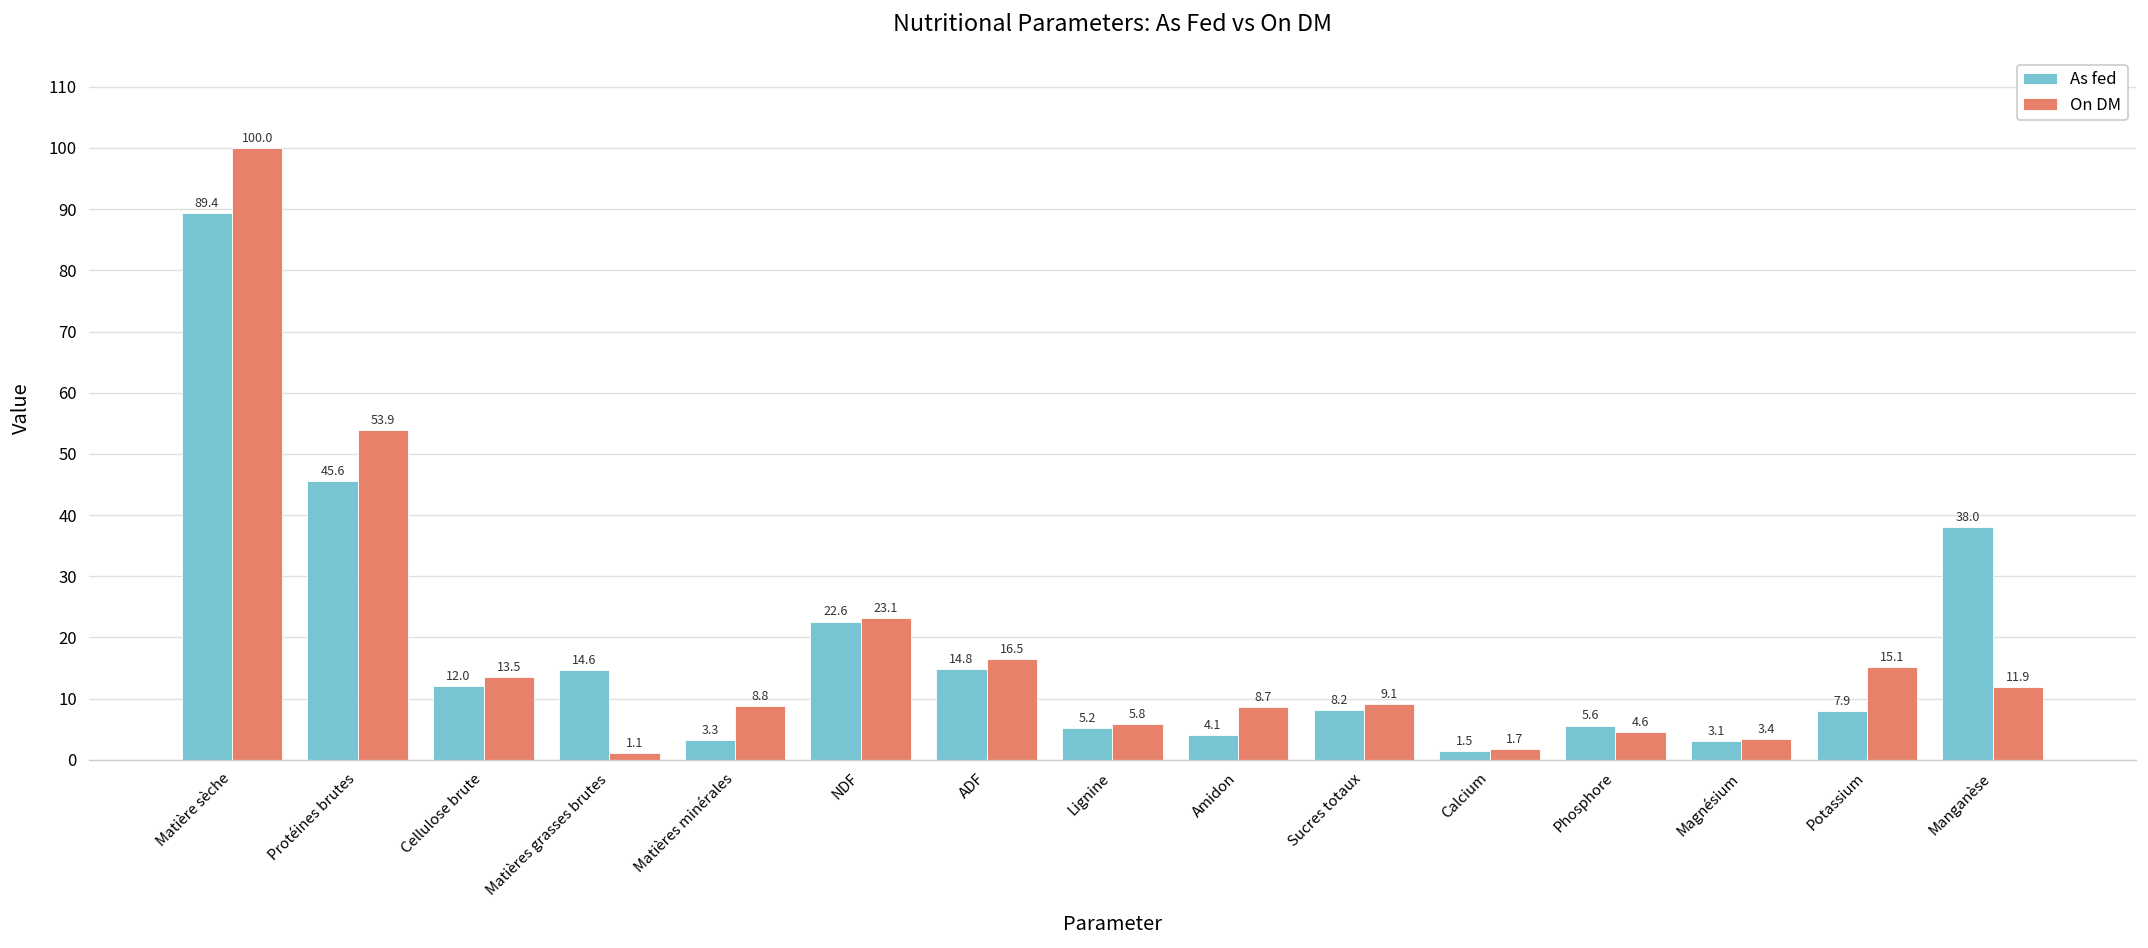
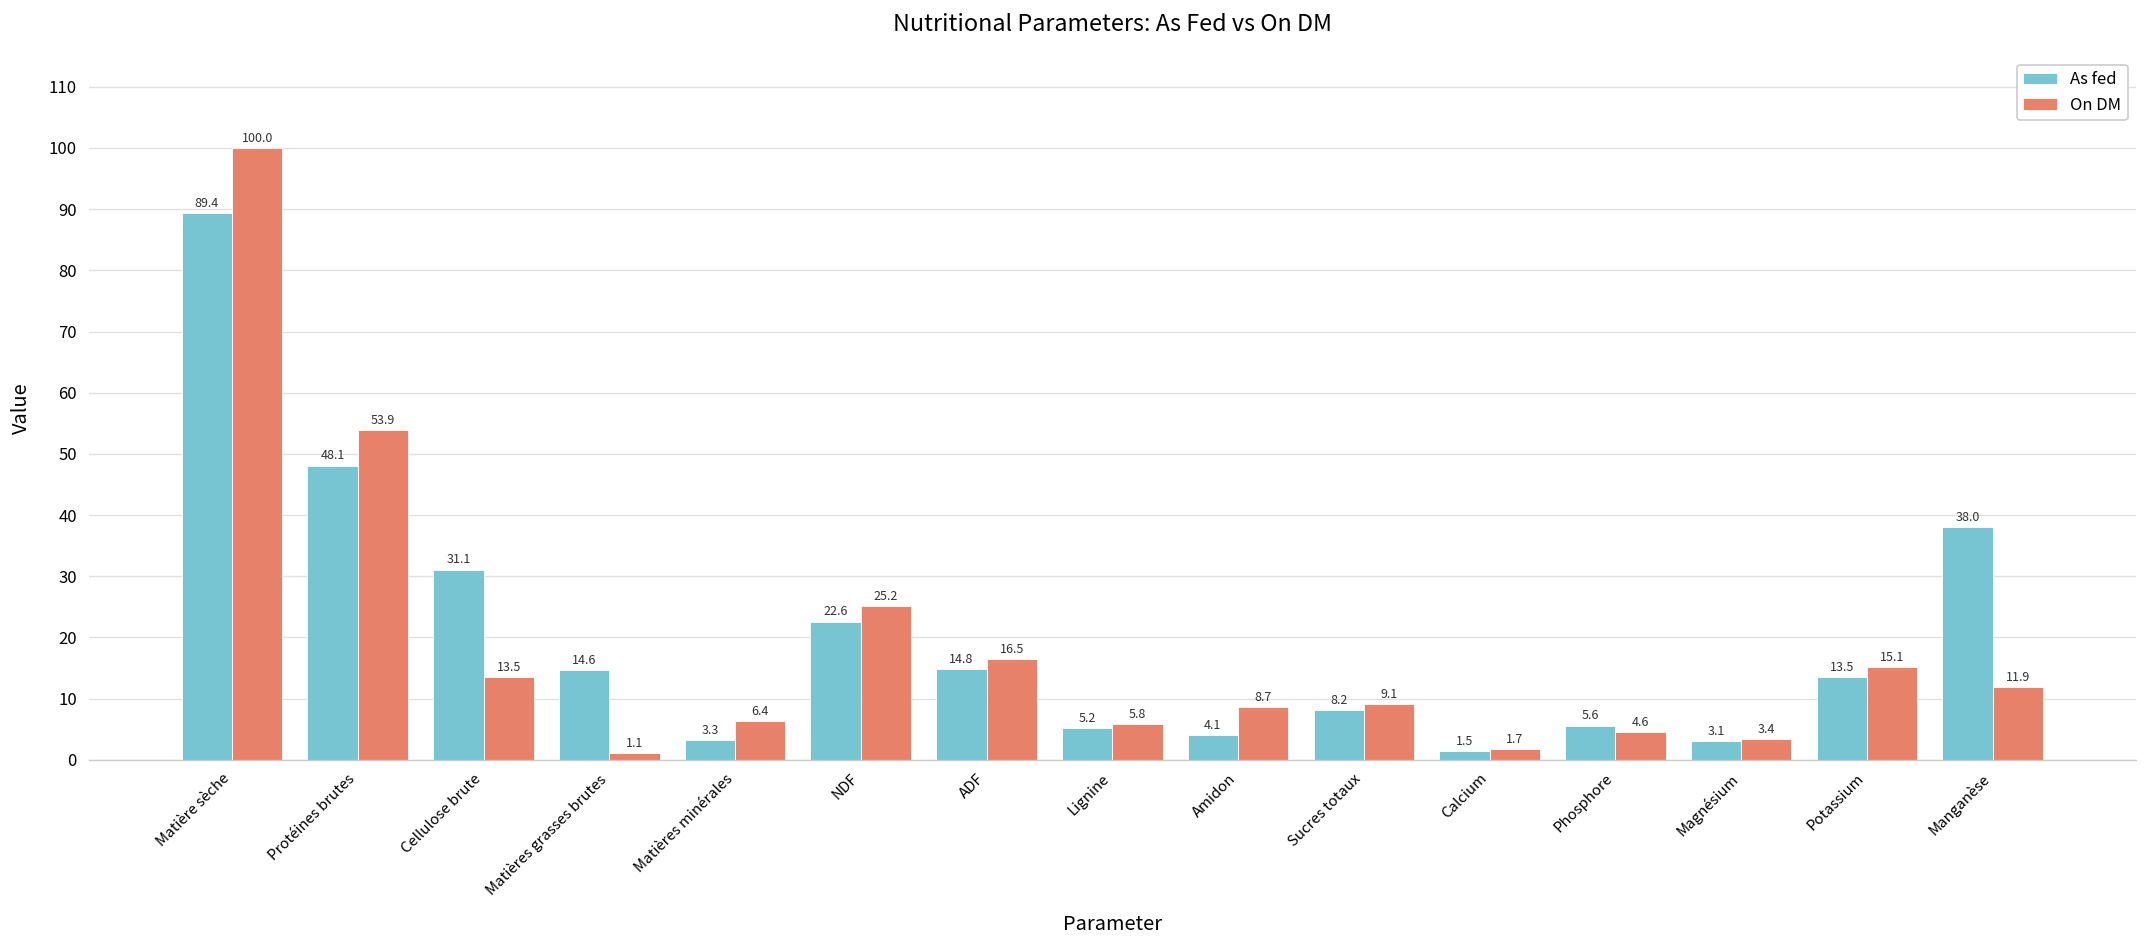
  {
    "As fed": {
      "Matière sèche": 89.4,
-     "Protéines brutes": 45.6,
-     "Cellulose brute": 12.0,
+     "Protéines brutes": 48.1,
+     "Cellulose brute": 31.1,
      "Matières grasses brutes": 14.6,
      "Matières minérales": 3.3,
      "NDF": 22.6,
      "ADF": 14.8,
      "Lignine": 5.2,
      "Amidon": 4.1,
      "Sucres totaux": 8.2,
      "Calcium": 1.5,
      "Phosphore": 5.6,
      "Magnésium": 3.1,
-     "Potassium": 7.9,
+     "Potassium": 13.5,
      "Manganèse": 38.0
    },
    "On DM": {
      "Matière sèche": 100.0,
      "Protéines brutes": 53.9,
      "Cellulose brute": 13.5,
      "Matières grasses brutes": 1.1,
-     "Matières minérales": 8.8,
-     "NDF": 23.1,
+     "Matières minérales": 6.4,
+     "NDF": 25.2,
      "ADF": 16.5,
      "Lignine": 5.8,
      "Amidon": 8.7,
      "Sucres totaux": 9.1,
      "Calcium": 1.7,
      "Phosphore": 4.6,
      "Magnésium": 3.4,
      "Potassium": 15.1,
      "Manganèse": 11.9
    }
  }
